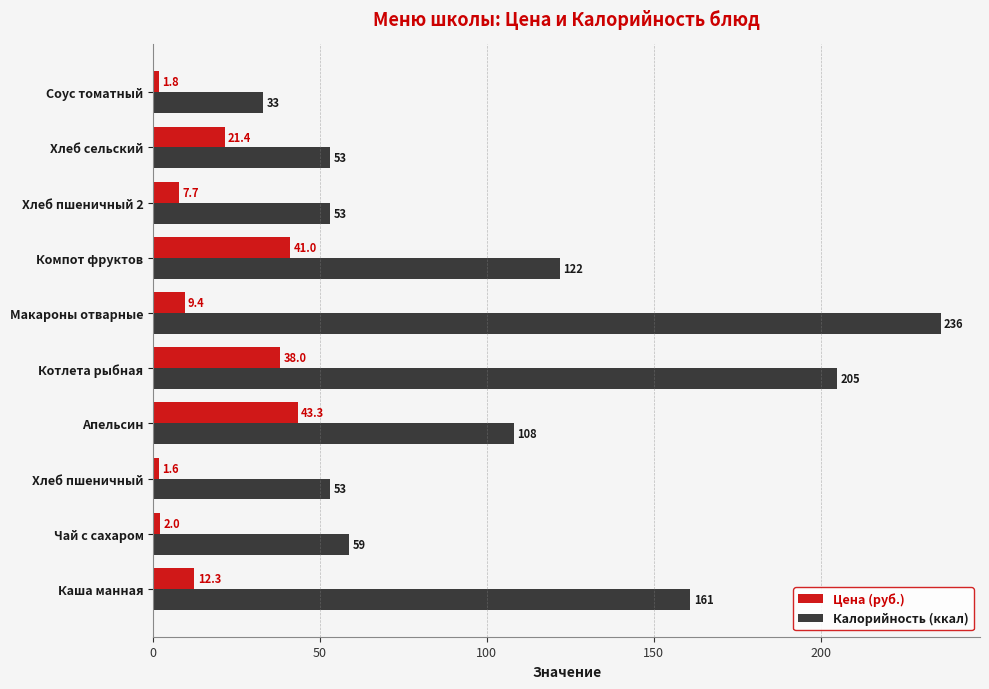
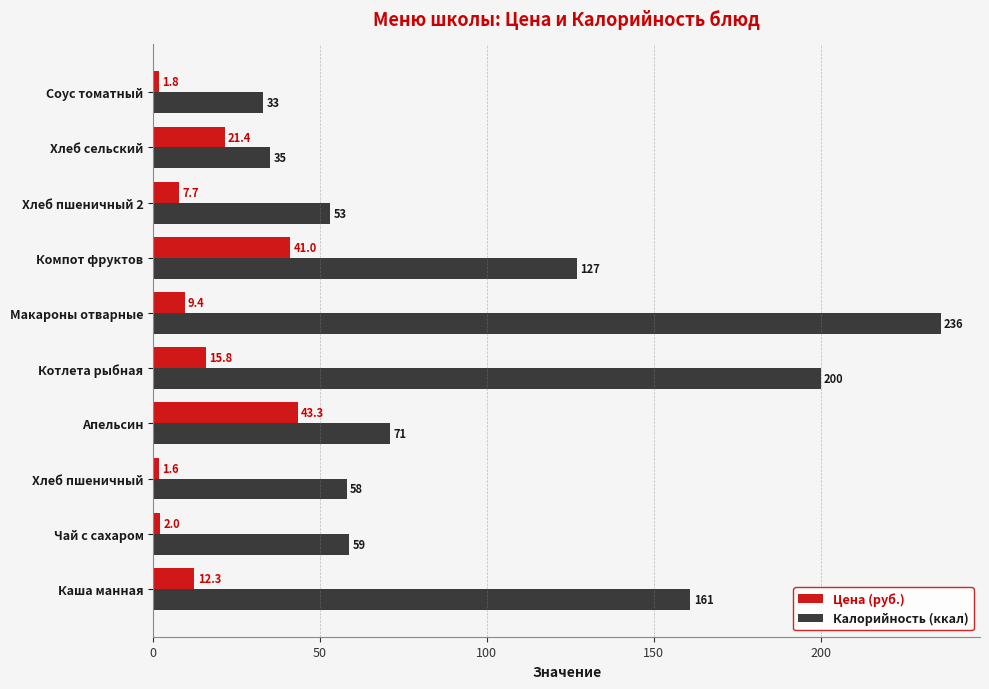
  {
    "Цена (руб.)": {
      "Соус томатный": 1.8,
      "Хлеб сельский": 21.4,
      "Хлеб пшеничный 2": 7.7,
      "Компот фруктов": 41.0,
      "Макароны отварные": 9.4,
-     "Котлета рыбная": 38.0,
+     "Котлета рыбная": 15.8,
      "Апельсин": 43.3,
      "Хлеб пшеничный": 1.6,
      "Чай с сахаром": 2.0,
      "Каша манная": 12.3
    },
    "Калорийность (ккал)": {
      "Соус томатный": 33,
-     "Хлеб сельский": 53,
+     "Хлеб сельский": 35,
      "Хлеб пшеничный 2": 53,
-     "Компот фруктов": 122,
+     "Компот фруктов": 127,
      "Макароны отварные": 236,
-     "Котлета рыбная": 205,
-     "Апельсин": 108,
-     "Хлеб пшеничный": 53,
+     "Котлета рыбная": 200,
+     "Апельсин": 71,
+     "Хлеб пшеничный": 58,
      "Чай с сахаром": 59,
      "Каша манная": 161
    }
  }
